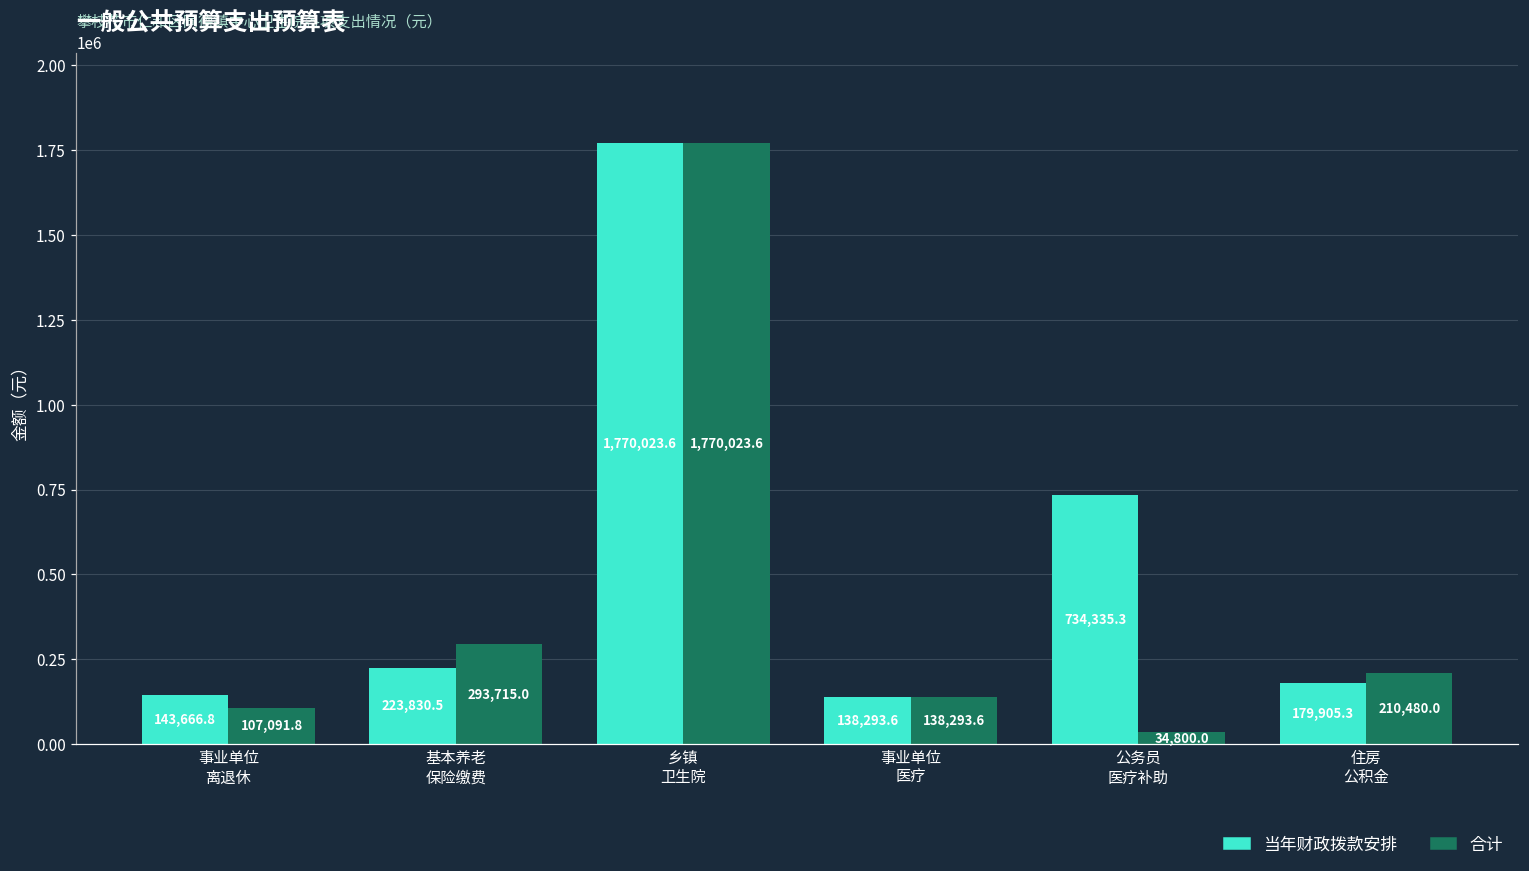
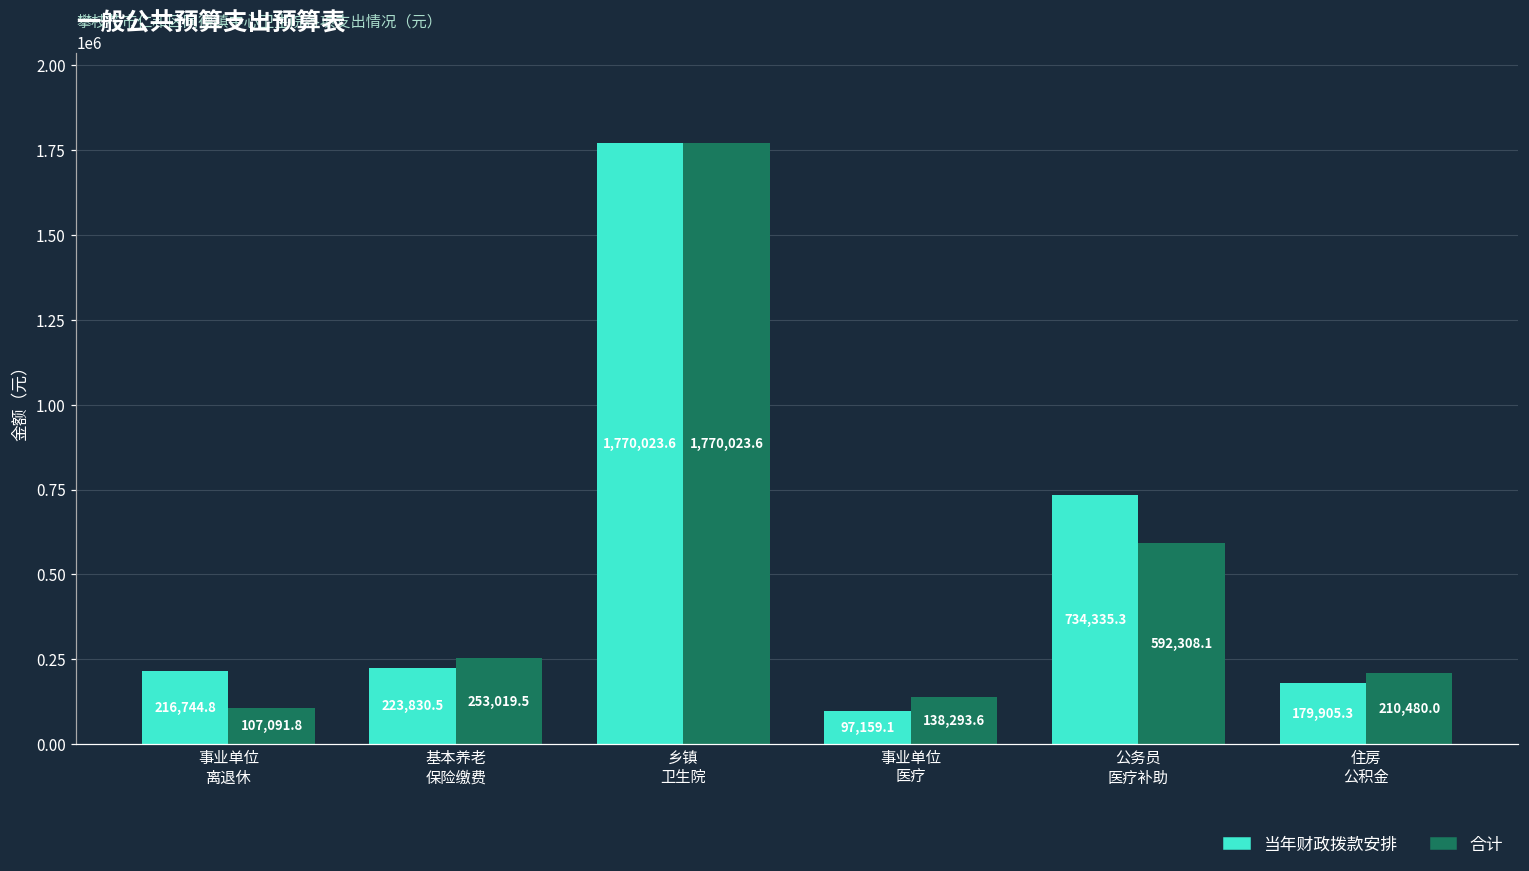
  {
    "当年财政拨款安排": {
-     "事业单位 离退休": "143,666.8",
+     "事业单位 离退休": "216,744.8",
      "基本养老 保险缴费": "223,830.5",
      "乡镇 卫生院": "1,770,023.6",
-     "事业单位 医疗": "138,293.6",
+     "事业单位 医疗": "97,159.1",
      "公务员 医疗补助": "734,335.3",
      "住房 公积金": "179,905.3"
    },
    "合计": {
      "事业单位 离退休": "107,091.8",
-     "基本养老 保险缴费": "293,715.0",
+     "基本养老 保险缴费": "253,019.5",
      "乡镇 卫生院": "1,770,023.6",
      "事业单位 医疗": "138,293.6",
-     "公务员 医疗补助": "34,800.0",
+     "公务员 医疗补助": "592,308.1",
      "住房 公积金": "210,480.0"
    }
  }
